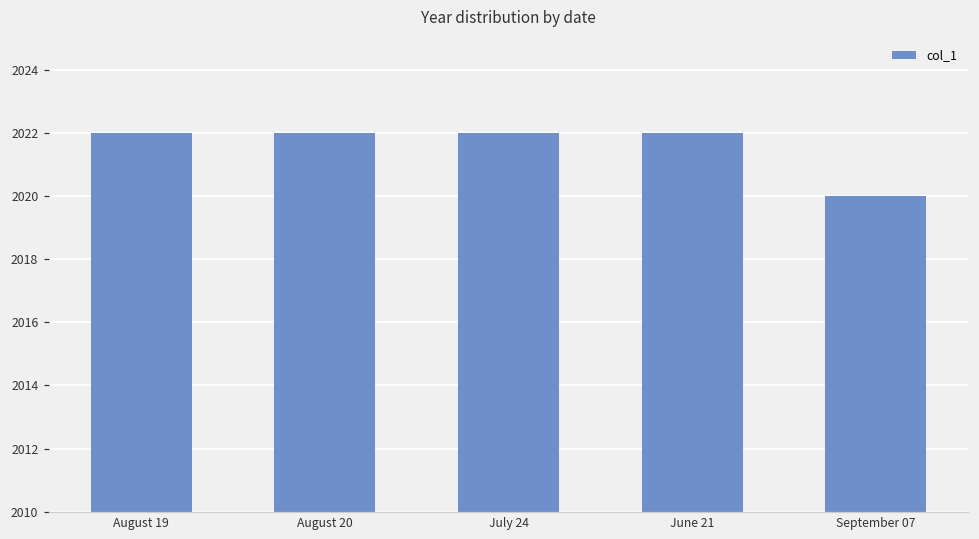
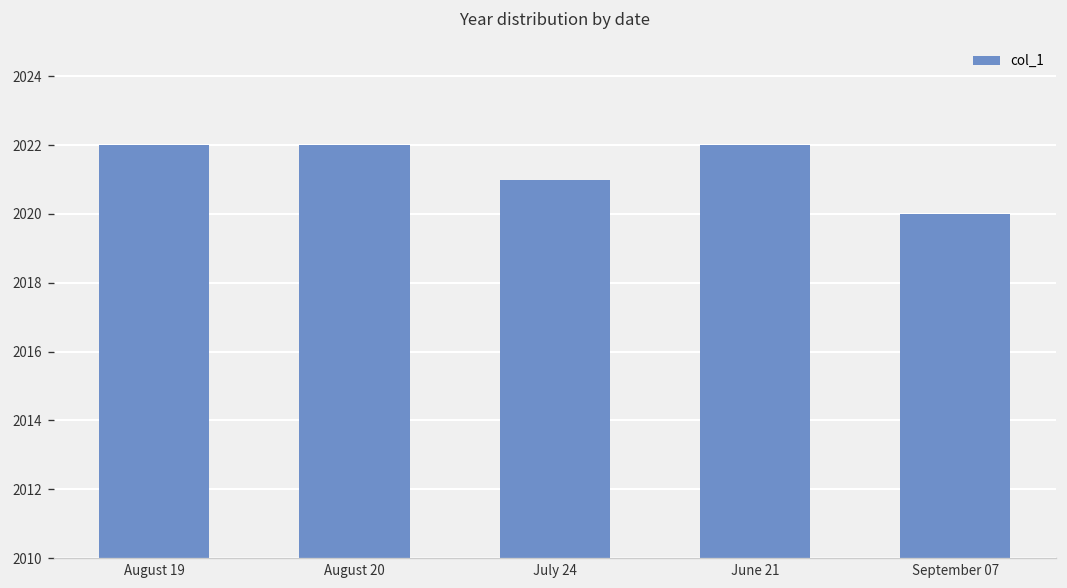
  {
    "August 19": 2022,
    "August 20": 2022,
-   "July 24": 2022,
+   "July 24": 2021,
    "June 21": 2022,
    "September 07": 2020
  }
